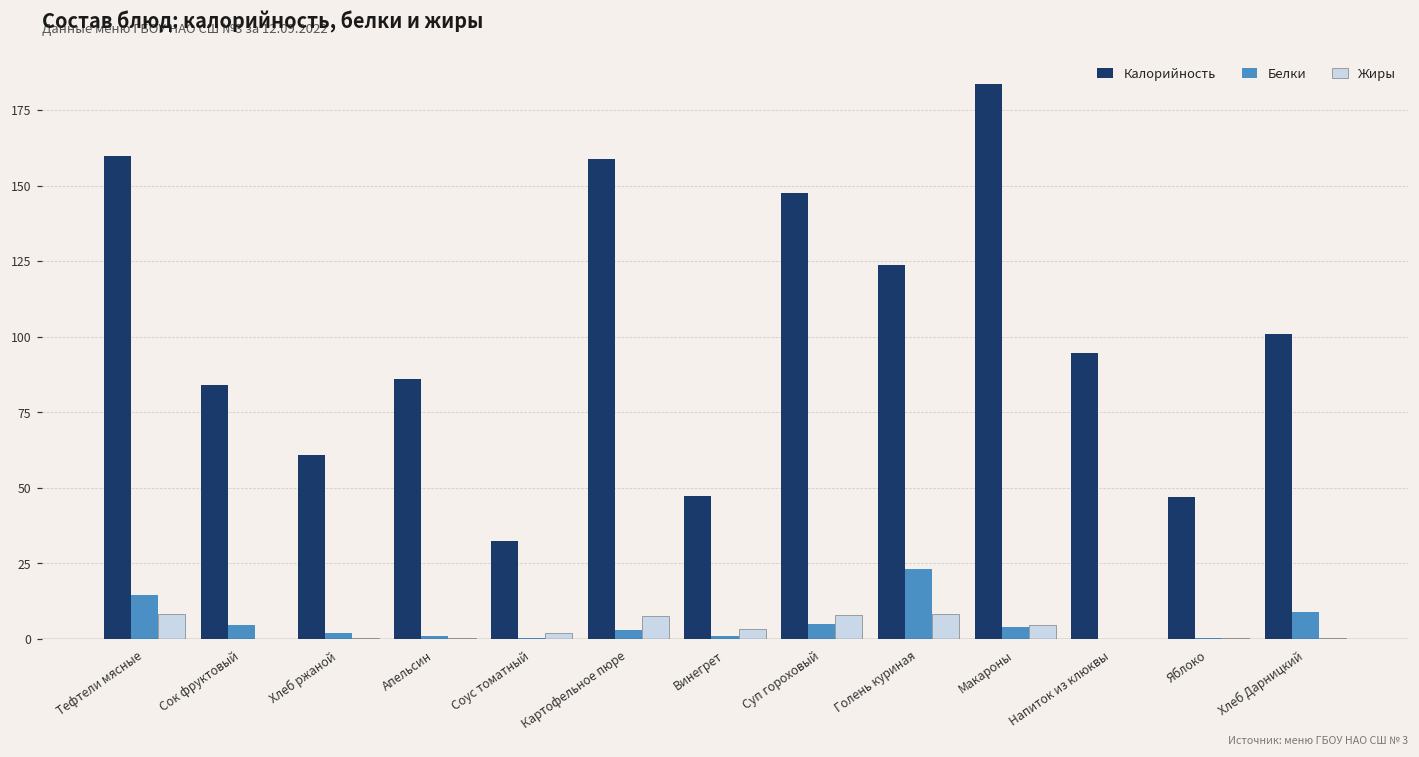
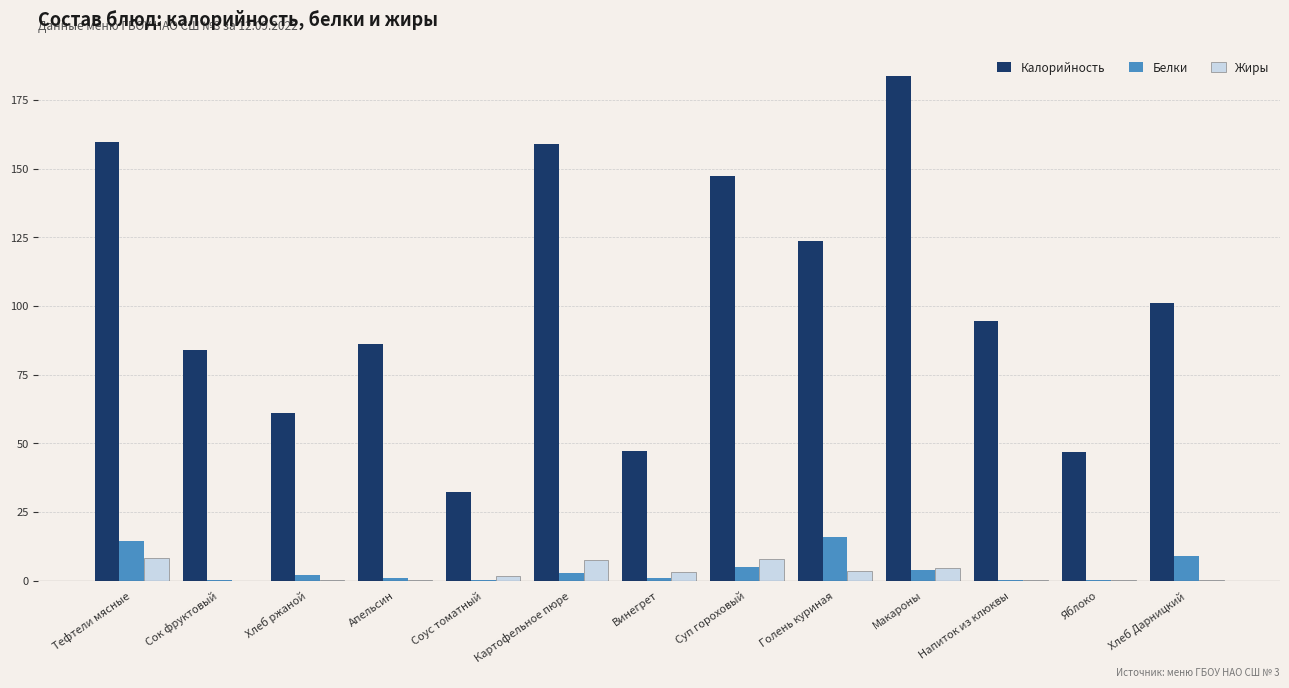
  {
    "Калорийность": {
      "Тефтели мясные": 160,
      "Сок фруктовый": 84,
      "Хлеб ржаной": 61,
      "Апельсин": 86,
      "Соус томатный": 32,
      "Картофельное пюре": 159,
      "Винегрет": 47,
      "Суп гороховый": 148,
      "Голень куриная": 124,
      "Макароны": 184,
      "Напиток из клюквы": 95,
      "Яблоко": 47,
      "Хлеб Дарницкий": 101
    },
    "Белки": {
      "Тефтели мясные": 15,
-     "Сок фруктовый": 5,
+     "Сок фруктовый": 0,
      "Хлеб ржаной": 2,
      "Картофельное пюре": 3,
      "Суп гороховый": 5,
-     "Голень куриная": 23,
+     "Голень куриная": 16,
      "Макароны": 4,
      "Хлеб Дарницкий": 9
    },
    "Жиры": {
      "Тефтели мясные": 8,
      "Сок фруктовый": 0,
      "Соус томатный": 2,
      "Картофельное пюре": 8,
      "Винегрет": 3,
      "Суп гороховый": 8,
-     "Голень куриная": 8,
+     "Голень куриная": 4,
      "Макароны": 5
    }
  }
